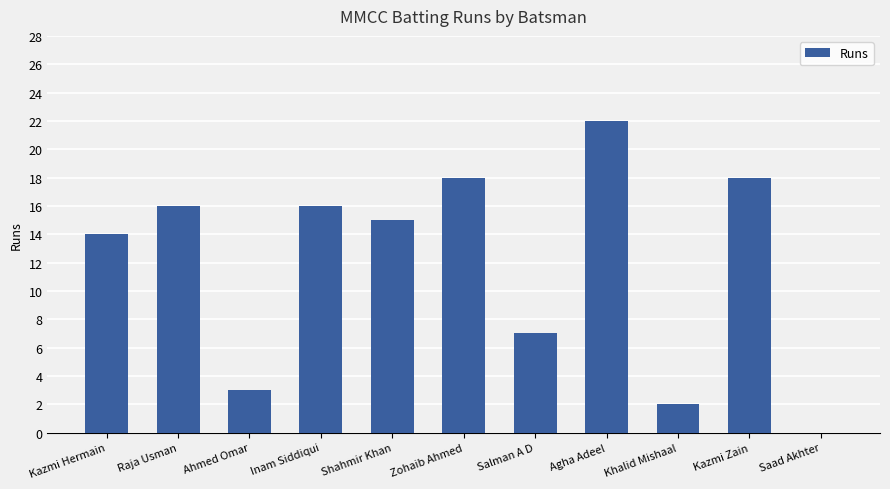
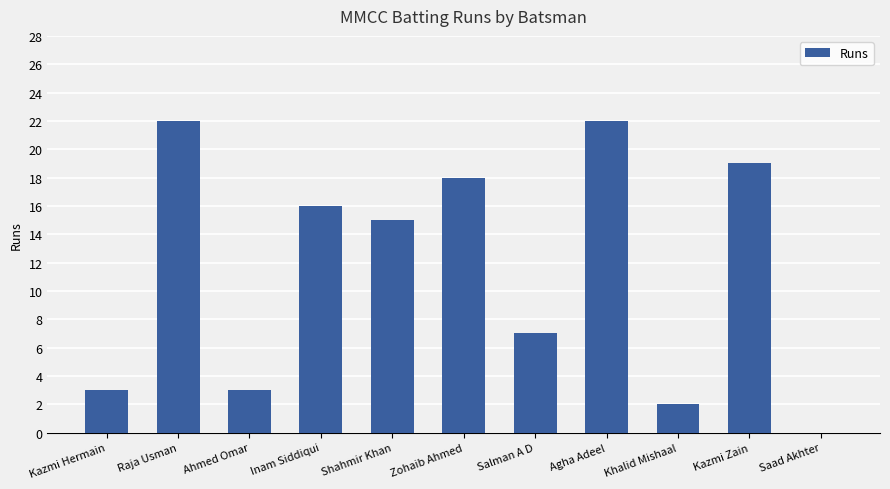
  {
-   "Kazmi Hermain": 14,
-   "Raja Usman": 16,
+   "Kazmi Hermain": 3,
+   "Raja Usman": 22,
    "Ahmed Omar": 3,
    "Inam Siddiqui": 16,
    "Shahmir Khan": 15,
    "Zohaib Ahmed": 18,
    "Salman A D": 7,
    "Agha Adeel": 22,
    "Khalid Mishaal": 2,
-   "Kazmi Zain": 18,
+   "Kazmi Zain": 19,
    "Saad Akhter": 0
  }
